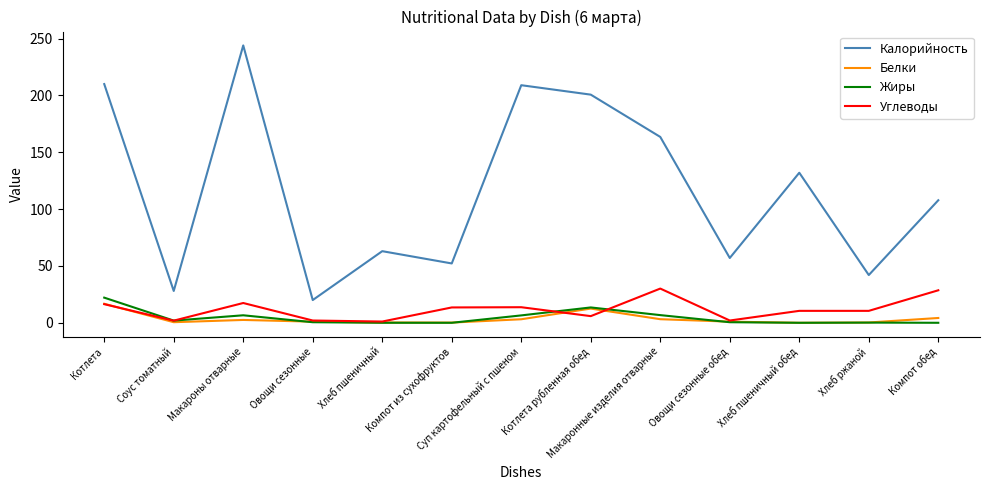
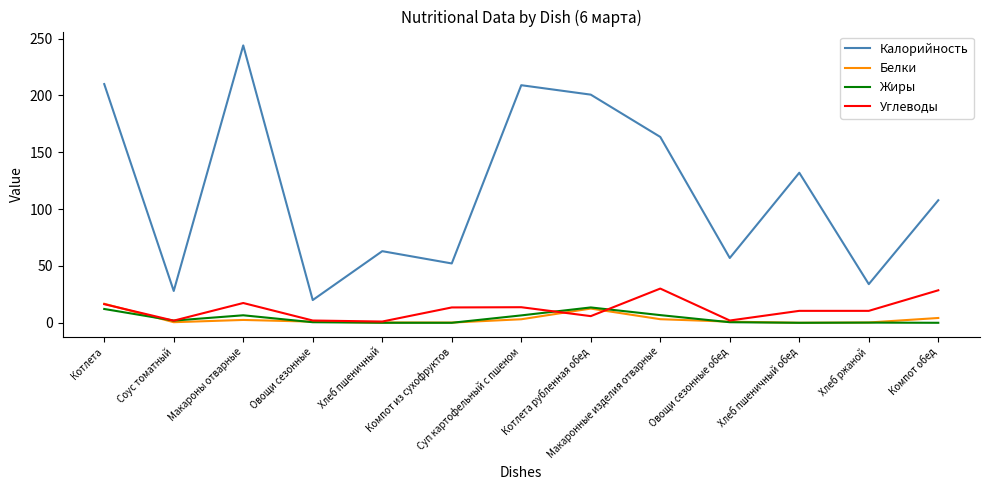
  {
    "Калорийность": {
      "Котлета": 210,
      "Соус томатный": 28,
      "Макароны отварные": 244,
      "Овощи сезонные": 20,
      "Хлеб пшеничный": 63,
      "Компот из сухофруктов": 52,
      "Суп картофельный с пшеном": 209,
      "Котлета рубленная обед": 201,
      "Макаронные изделия отварные": 164,
      "Овощи сезонные обед": 57,
      "Хлеб пшеничный обед": 132,
-     "Хлеб ржаной": 42,
+     "Хлеб ржаной": 34,
      "Компот обед": 108
    },
    "Белки": {
      "Макароны отварные": 3,
      "Суп картофельный с пшеном": 3,
      "Макаронные изделия отварные": 3,
      "Компот обед": 4
    },
    "Жиры": {
-     "Котлета": 22,
+     "Котлета": 12,
      "Макароны отварные": 7,
      "Суп картофельный с пшеном": 7,
      "Макаронные изделия отварные": 7,
      "Компот обед": 0
    },
    "Углеводы": {
      "Макароны отварные": 17,
      "Компот из сухофруктов": 14,
      "Суп картофельный с пшеном": 14,
      "Котлета рубленная обед": 6,
      "Макаронные изделия отварные": 30,
      "Хлеб пшеничный обед": 11,
      "Хлеб ржаной": 11,
      "Компот обед": 29
    }
  }
